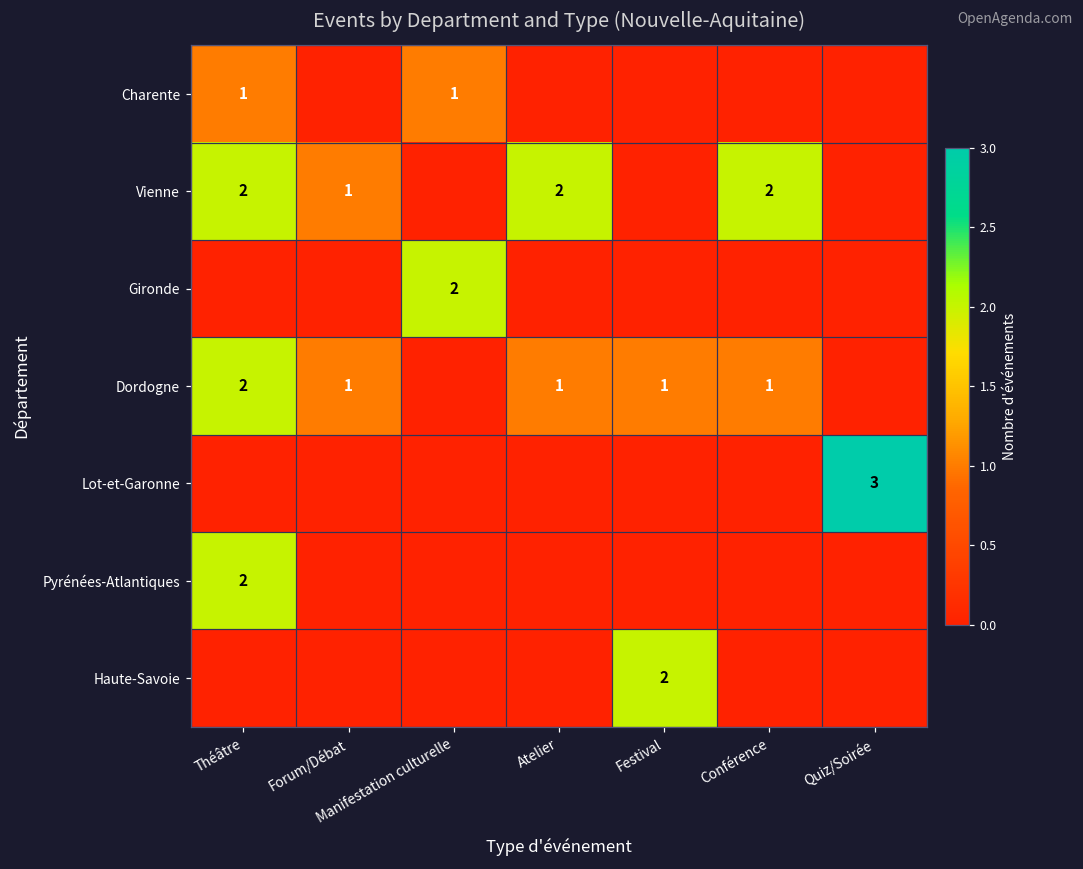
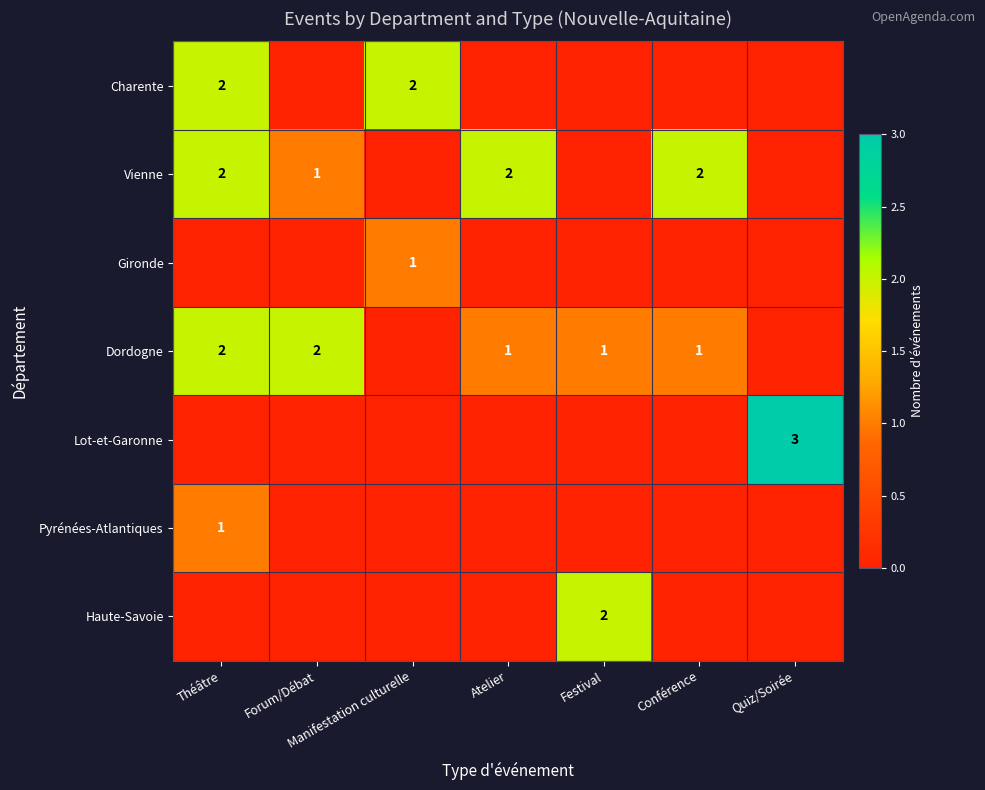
  {
    "Charente": {
-     "Théâtre": 1,
-     "Manifestation culturelle": 1
+     "Théâtre": 2,
+     "Manifestation culturelle": 2
    },
    "Vienne": {
      "Théâtre": 2,
      "Forum/Débat": 1,
      "Atelier": 2,
      "Conférence": 2
    },
    "Gironde": {
-     "Manifestation culturelle": 2
+     "Manifestation culturelle": 1
    },
    "Dordogne": {
      "Théâtre": 2,
-     "Forum/Débat": 1,
+     "Forum/Débat": 2,
      "Atelier": 1,
      "Festival": 1,
      "Conférence": 1
    },
    "Lot-et-Garonne": {
      "Quiz/Soirée": 3
    },
    "Pyrénées-Atlantiques": {
-     "Théâtre": 2
+     "Théâtre": 1
    },
    "Haute-Savoie": {
      "Festival": 2
    }
  }
